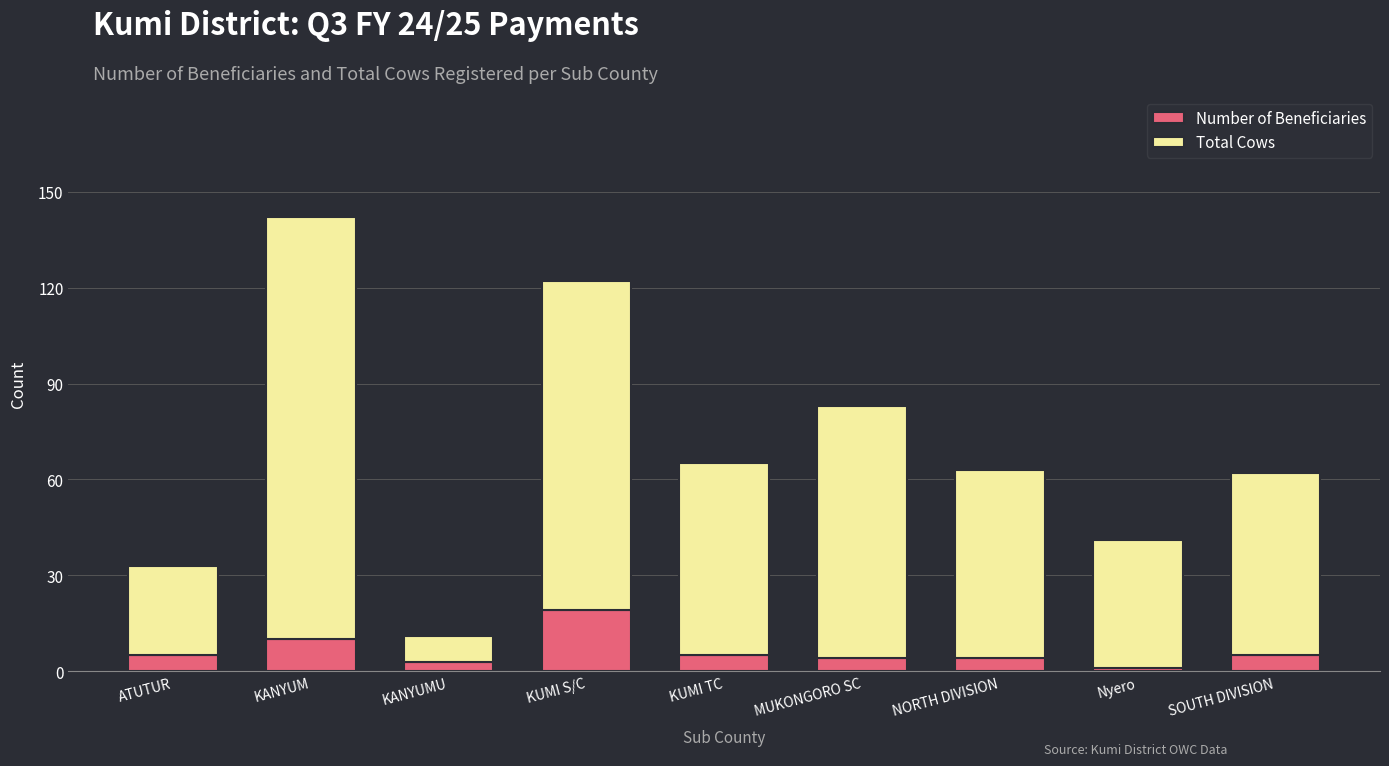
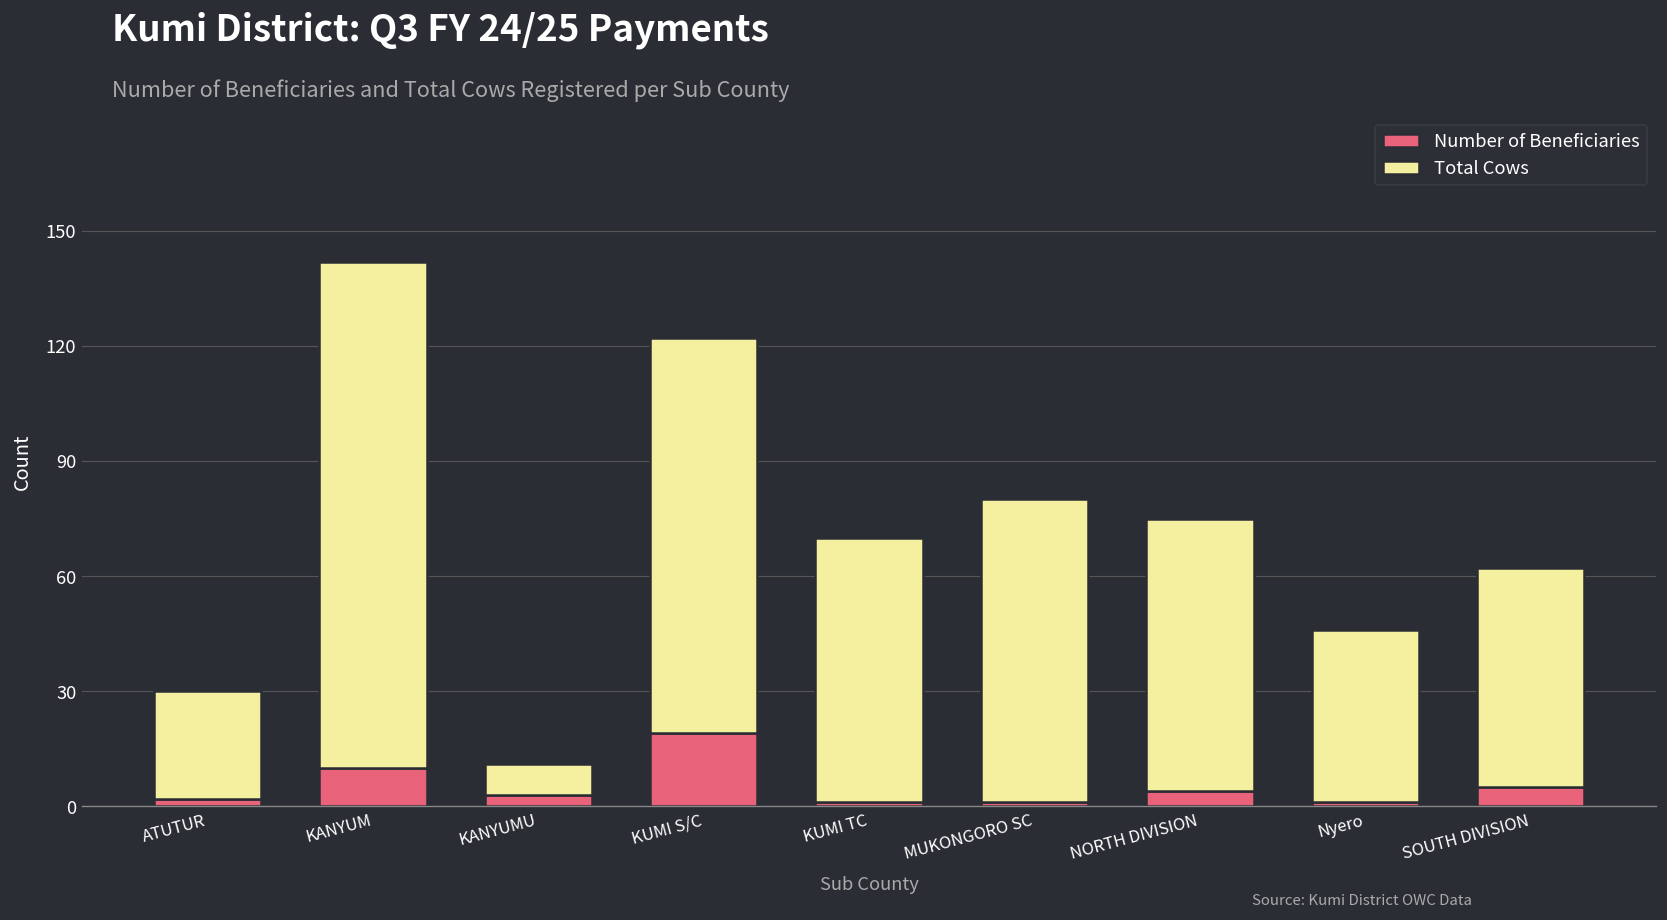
  {
    "Number of Beneficiaries": {
-     "ATUTUR": 5,
+     "ATUTUR": 2,
      "KANYUM": 10,
      "KANYUMU": 3,
      "KUMI S/C": 19,
-     "KUMI TC": 5,
-     "MUKONGORO SC": 4,
+     "KUMI TC": 1,
+     "MUKONGORO SC": 1,
      "NORTH DIVISION": 4,
      "Nyero": 1,
      "SOUTH DIVISION": 5
    },
    "Total Cows": {
      "ATUTUR": 28,
      "KANYUM": 132,
      "KANYUMU": 8,
      "KUMI S/C": 103,
-     "KUMI TC": 60,
+     "KUMI TC": 69,
      "MUKONGORO SC": 79,
-     "NORTH DIVISION": 59,
-     "Nyero": 40,
+     "NORTH DIVISION": 71,
+     "Nyero": 45,
      "SOUTH DIVISION": 57
    }
  }
